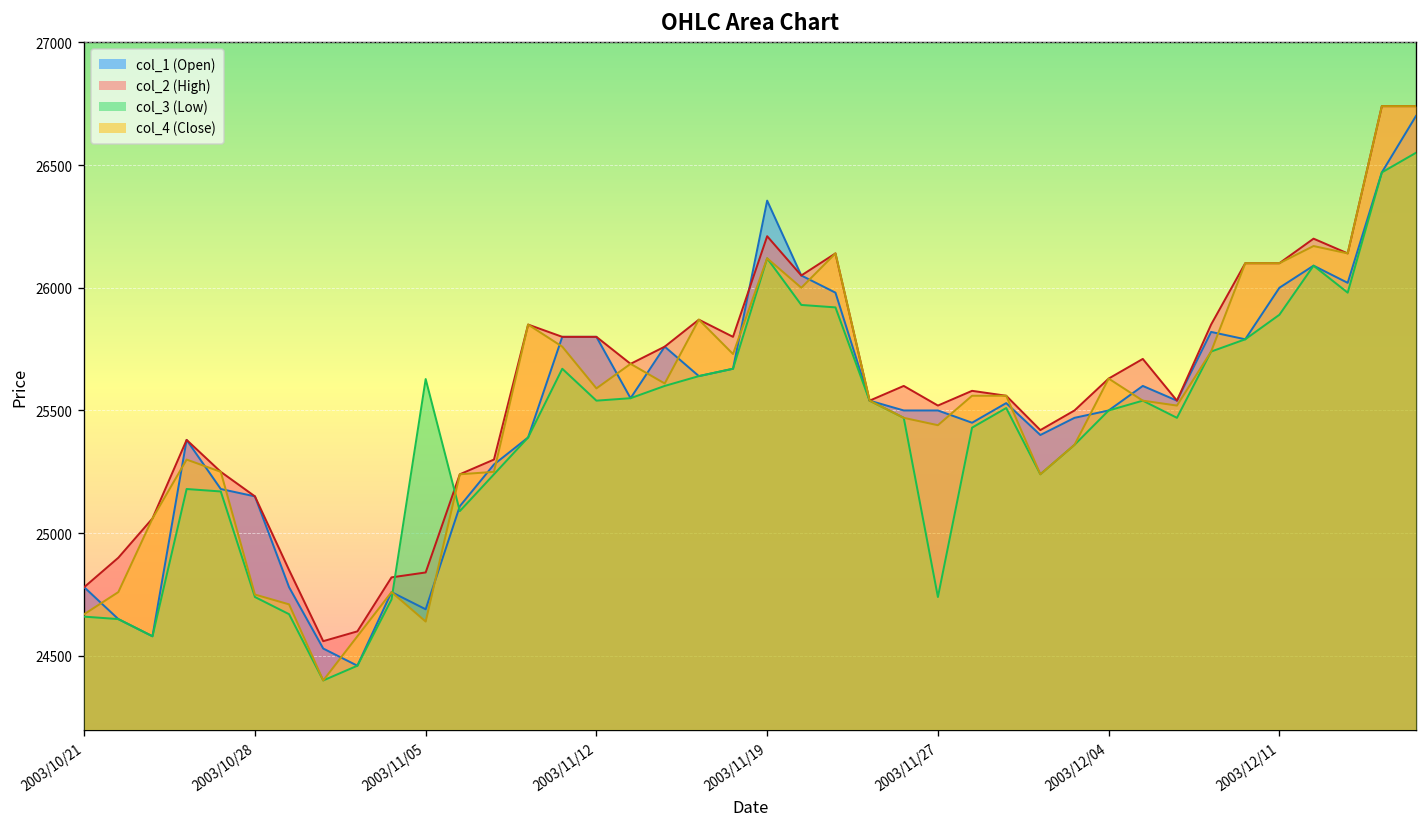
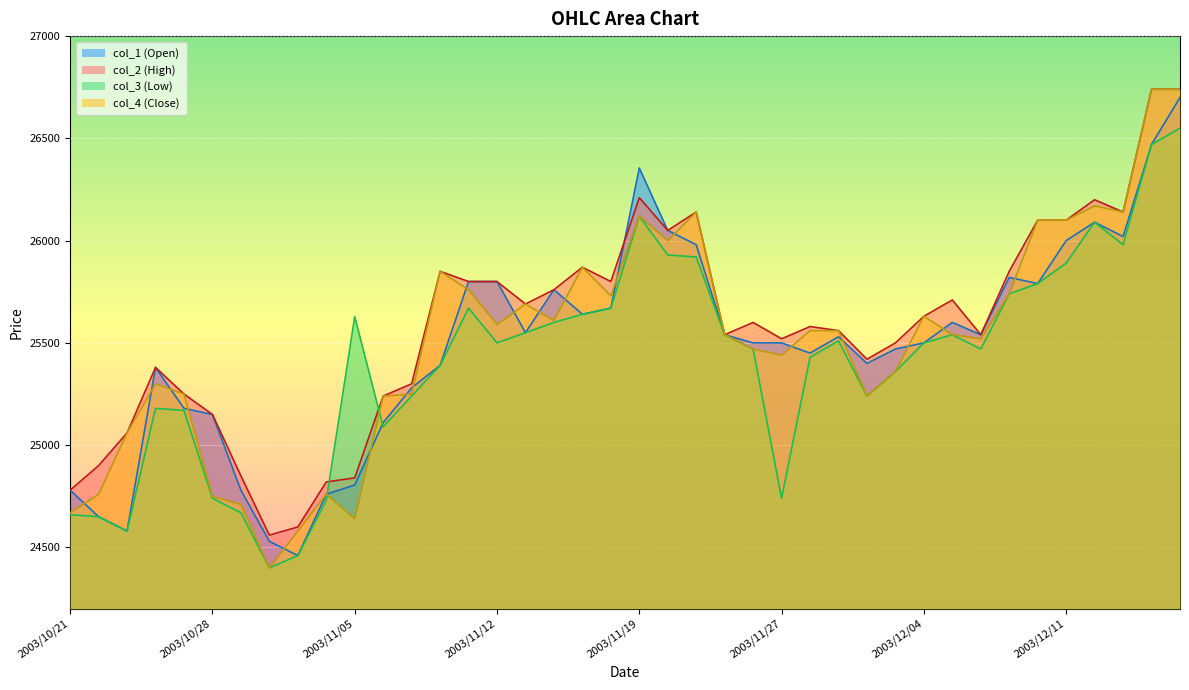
  {
    "col_1 (Open)": {
-     "2003/11/05": 24690,
+     "2003/11/05": 24810,
      "2003/11/19": 26360,
      "2003/11/27": 25500,
      "2003/12/11": 26000
    },
    "col_2 (High)": {
      "2003/11/05": 24840,
      "2003/11/19": 26210,
      "2003/11/27": 25520
    },
    "col_3 (Low)": {
      "2003/11/05": 25630,
-     "2003/11/12": 25540,
+     "2003/11/12": 25500,
      "2003/11/27": 24740,
      "2003/12/11": 25890
    },
    "col_4 (Close)": {
      "2003/11/05": 24640,
      "2003/11/12": 25590,
      "2003/11/27": 25440
    }
  }
